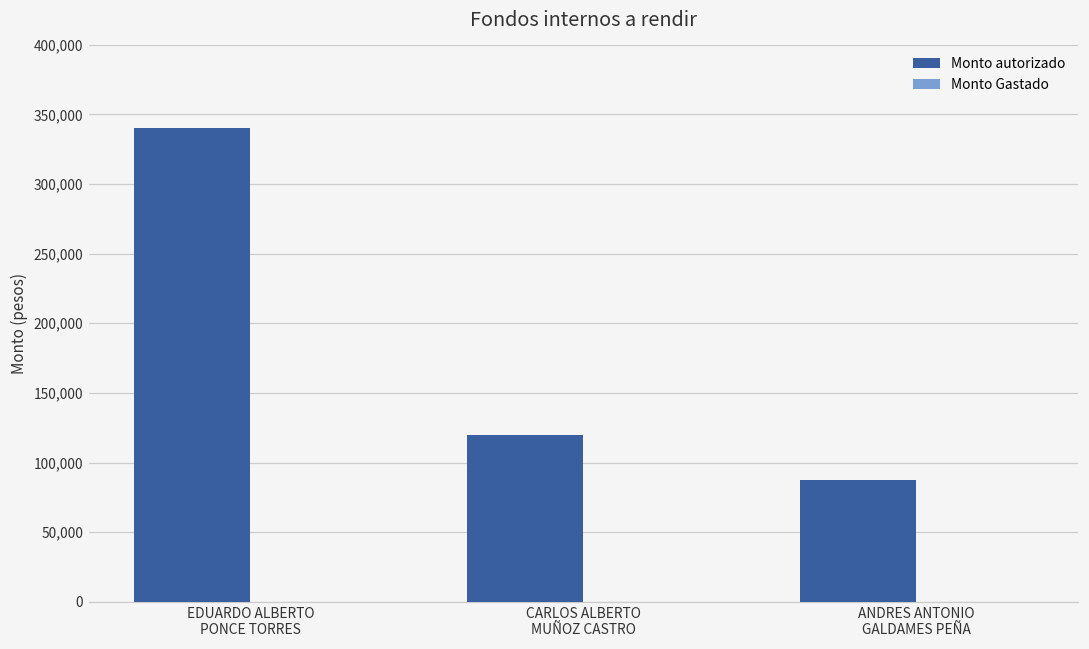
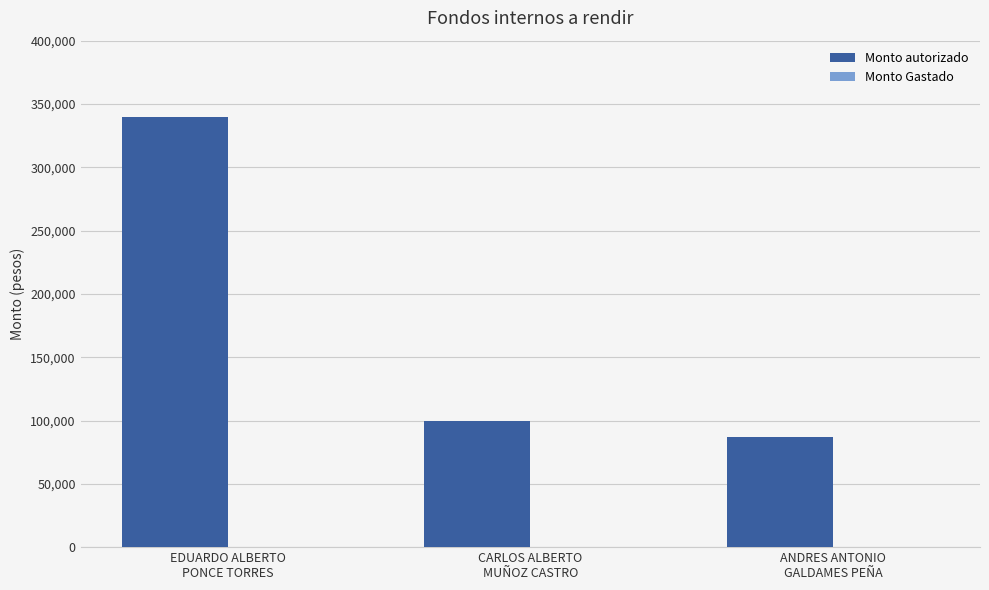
  {
    "Monto autorizado": {
      "EDUARDO ALBERTO PONCE TORRES": "340,000",
-     "CARLOS ALBERTO MUÑOZ CASTRO": "120,000",
+     "CARLOS ALBERTO MUÑOZ CASTRO": "100,000",
      "ANDRES ANTONIO GALDAMES PEÑA": "87,000"
    },
    "Monto Gastado": {
      "EDUARDO ALBERTO PONCE TORRES": "0",
      "CARLOS ALBERTO MUÑOZ CASTRO": "0",
      "ANDRES ANTONIO GALDAMES PEÑA": "0"
    }
  }
